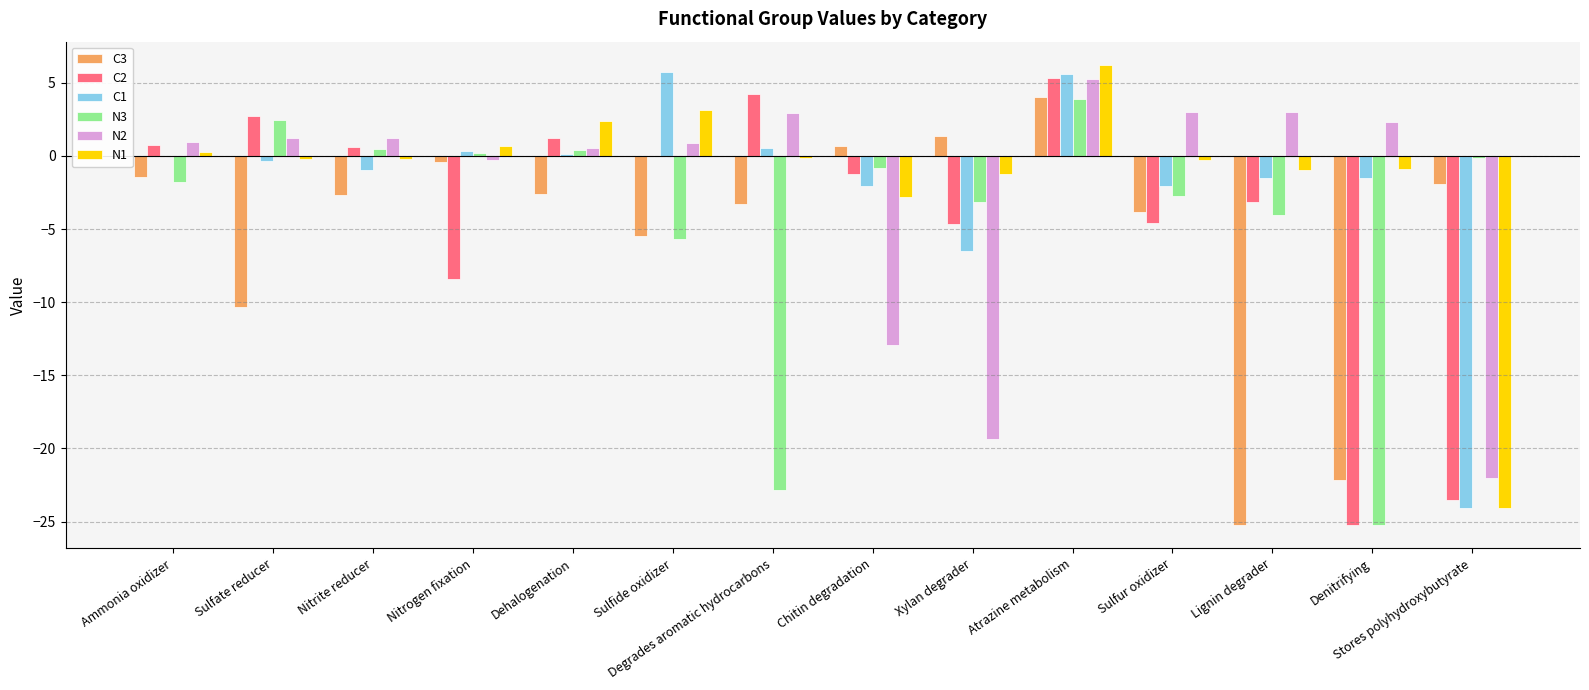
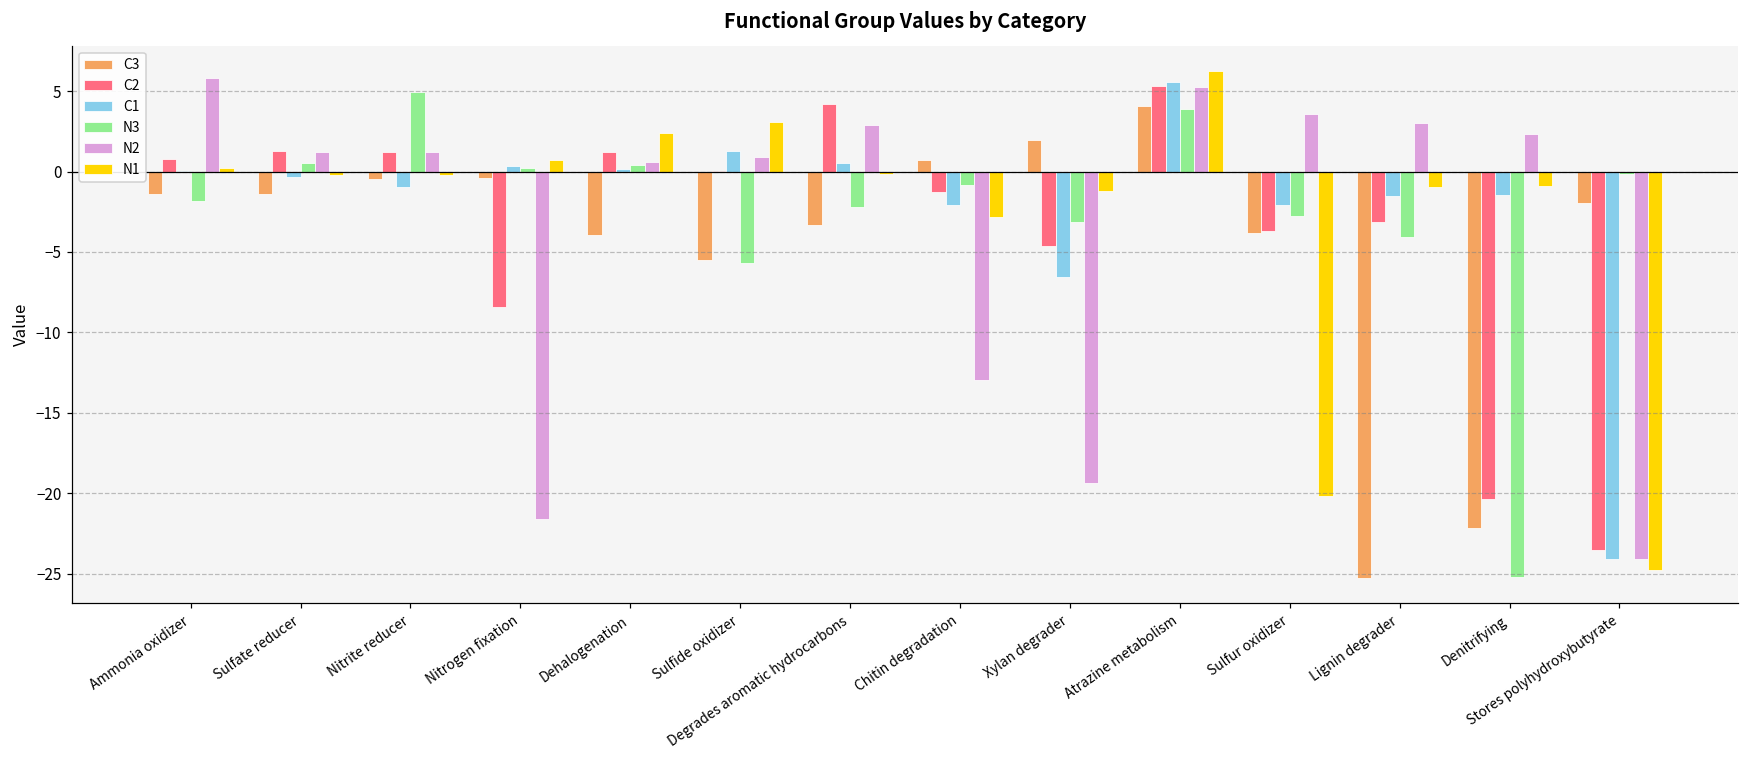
  {
    "C3": {
      "Ammonia oxidizer": -1.4,
-     "Sulfate reducer": -10.3,
-     "Nitrite reducer": -2.6,
+     "Sulfate reducer": -1.4,
+     "Nitrite reducer": -0.5,
      "Nitrogen fixation": -0.4,
-     "Dehalogenation": -2.6,
+     "Dehalogenation": -3.9,
      "Sulfide oxidizer": -5.5,
      "Degrades aromatic hydrocarbons": -3.3,
      "Chitin degradation": 0.7,
-     "Xylan degrader": 1.3,
+     "Xylan degrader": 2.0,
      "Atrazine metabolism": 4.0,
      "Sulfur oxidizer": -3.9,
      "Lignin degrader": -25.3,
      "Denitrifying": -22.2,
      "Stores polyhydroxybutyrate": -1.9
    },
    "C2": {
      "Ammonia oxidizer": 0.8,
-     "Sulfate reducer": 2.8,
-     "Nitrite reducer": 0.6,
+     "Sulfate reducer": 1.2,
+     "Nitrite reducer": 1.2,
      "Nitrogen fixation": -8.4,
      "Dehalogenation": 1.2,
      "Degrades aromatic hydrocarbons": 4.2,
      "Chitin degradation": -1.3,
      "Xylan degrader": -4.6,
      "Atrazine metabolism": 5.3,
-     "Sulfur oxidizer": -4.6,
+     "Sulfur oxidizer": -3.7,
      "Lignin degrader": -3.2,
-     "Denitrifying": -25.2,
+     "Denitrifying": -20.4,
      "Stores polyhydroxybutyrate": -23.5
    },
    "C1": {
      "Sulfate reducer": -0.3,
      "Nitrite reducer": -1.0,
      "Nitrogen fixation": 0.3,
-     "Sulfide oxidizer": 5.7,
+     "Sulfide oxidizer": 1.2,
      "Degrades aromatic hydrocarbons": 0.5,
      "Chitin degradation": -2.1,
      "Xylan degrader": -6.5,
      "Atrazine metabolism": 5.6,
      "Sulfur oxidizer": -2.1,
      "Lignin degrader": -1.5,
      "Denitrifying": -1.5,
      "Stores polyhydroxybutyrate": -24.1
    },
    "N3": {
      "Ammonia oxidizer": -1.8,
-     "Sulfate reducer": 2.5,
-     "Nitrite reducer": 0.5,
+     "Sulfate reducer": 0.5,
+     "Nitrite reducer": 5.0,
      "Nitrogen fixation": 0.2,
      "Dehalogenation": 0.4,
      "Sulfide oxidizer": -5.7,
-     "Degrades aromatic hydrocarbons": -22.9,
+     "Degrades aromatic hydrocarbons": -2.2,
      "Chitin degradation": -0.8,
      "Xylan degrader": -3.1,
      "Atrazine metabolism": 3.9,
      "Sulfur oxidizer": -2.8,
      "Lignin degrader": -4.1,
      "Denitrifying": -25.2,
      "Stores polyhydroxybutyrate": -0.2
    },
    "N2": {
-     "Ammonia oxidizer": 1.0,
+     "Ammonia oxidizer": 5.8,
      "Sulfate reducer": 1.2,
      "Nitrite reducer": 1.2,
-     "Nitrogen fixation": -0.3,
+     "Nitrogen fixation": -21.6,
      "Dehalogenation": 0.6,
      "Sulfide oxidizer": 0.9,
      "Degrades aromatic hydrocarbons": 2.9,
      "Chitin degradation": -13.0,
      "Xylan degrader": -19.4,
      "Atrazine metabolism": 5.3,
-     "Sulfur oxidizer": 3.0,
+     "Sulfur oxidizer": 3.6,
      "Lignin degrader": 3.0,
      "Denitrifying": 2.4,
-     "Stores polyhydroxybutyrate": -22.0
+     "Stores polyhydroxybutyrate": -24.1
    },
    "N1": {
      "Ammonia oxidizer": 0.2,
      "Sulfate reducer": -0.2,
      "Nitrite reducer": -0.2,
      "Nitrogen fixation": 0.7,
      "Dehalogenation": 2.4,
      "Sulfide oxidizer": 3.1,
      "Chitin degradation": -2.8,
      "Xylan degrader": -1.2,
      "Atrazine metabolism": 6.2,
-     "Sulfur oxidizer": -0.3,
+     "Sulfur oxidizer": -20.2,
      "Lignin degrader": -1.0,
      "Denitrifying": -0.9,
-     "Stores polyhydroxybutyrate": -24.1
+     "Stores polyhydroxybutyrate": -24.8
    }
  }
